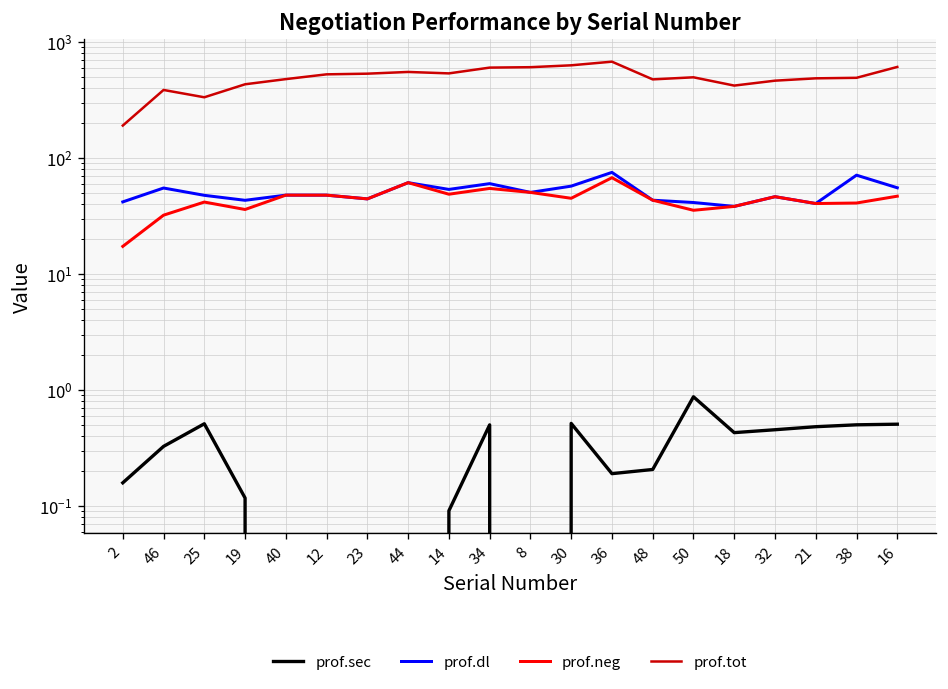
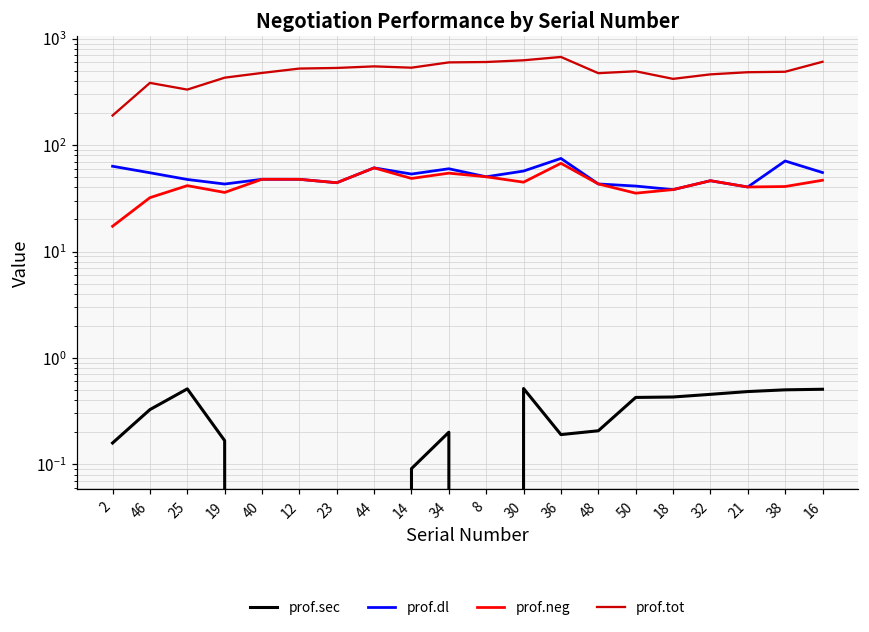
  {
    "prof.sec": {
      "2": 0.16,
      "46": 0.33,
      "25": 0.5,
-     "19": 0.12,
+     "19": 0.17,
      "14": 0.09,
-     "34": 0.5,
+     "34": 0.2,
      "30": 0.5,
      "36": 0.19,
      "48": 0.21,
-     "50": 0.9,
+     "50": 0.4,
      "18": 0.4,
      "32": 0.5,
      "21": 0.5,
      "38": 0.5,
      "16": 0.5
    },
    "prof.dl": {
-     "2": 42,
+     "2": 60,
      "46": 60,
      "25": 50,
      "19": 40,
      "14": 50,
      "34": 60,
      "30": 60,
      "36": 80,
      "50": 41,
      "38": 70,
      "16": 60
    }
  }
